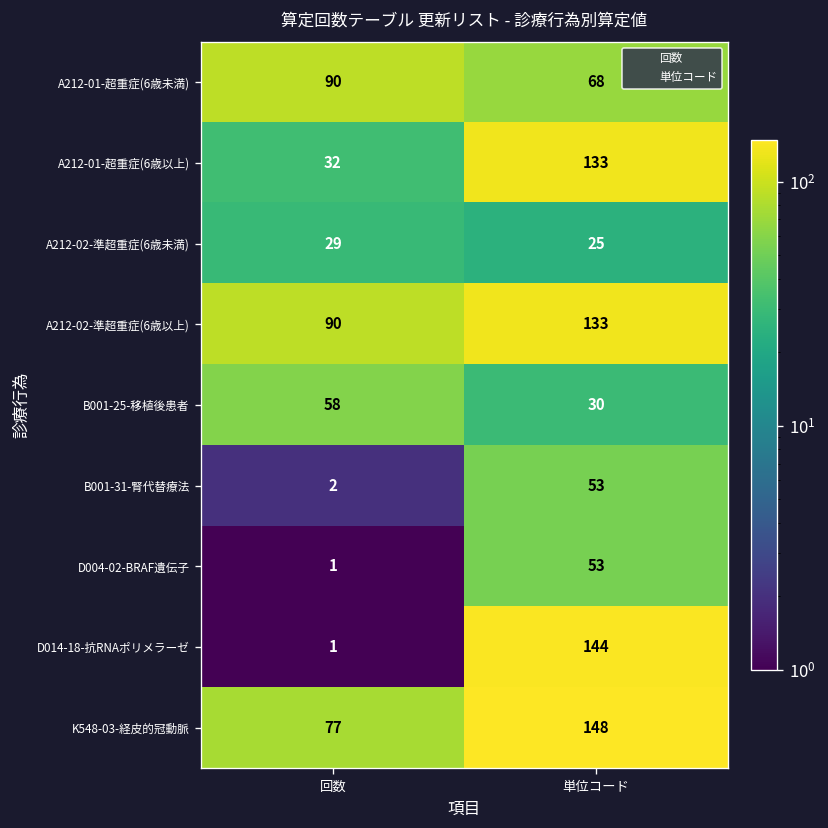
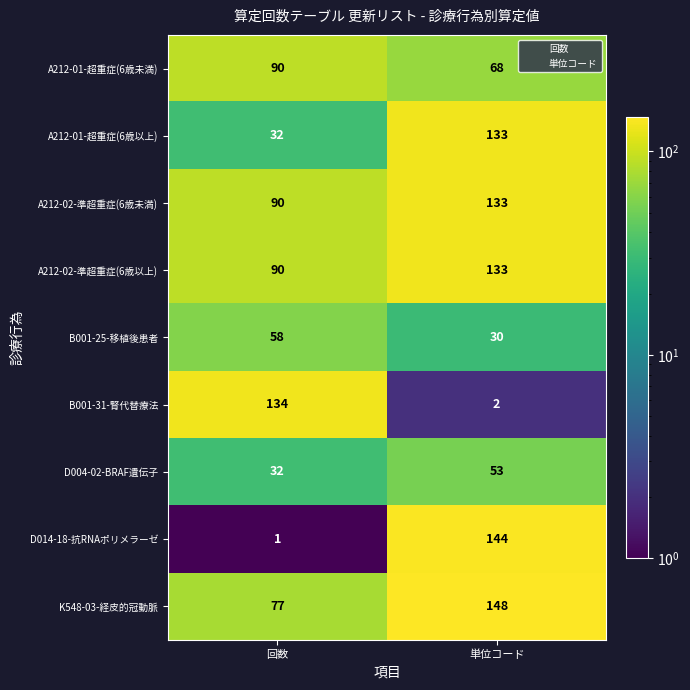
  {
    "A212-01-超重症(6歳未満)": {
      "回数": 90,
      "単位コード": 68
    },
    "A212-01-超重症(6歳以上)": {
      "回数": 32,
      "単位コード": 133
    },
    "A212-02-準超重症(6歳未満)": {
-     "回数": 29,
-     "単位コード": 25
+     "回数": 90,
+     "単位コード": 133
    },
    "A212-02-準超重症(6歳以上)": {
      "回数": 90,
      "単位コード": 133
    },
    "B001-25-移植後患者": {
      "回数": 58,
      "単位コード": 30
    },
    "B001-31-腎代替療法": {
-     "回数": 2,
-     "単位コード": 53
+     "回数": 134,
+     "単位コード": 2
    },
    "D004-02-BRAF遺伝子": {
-     "回数": 1,
+     "回数": 32,
      "単位コード": 53
    },
    "D014-18-抗RNAポリメラーゼ": {
      "回数": 1,
      "単位コード": 144
    },
    "K548-03-経皮的冠動脈": {
      "回数": 77,
      "単位コード": 148
    }
  }
